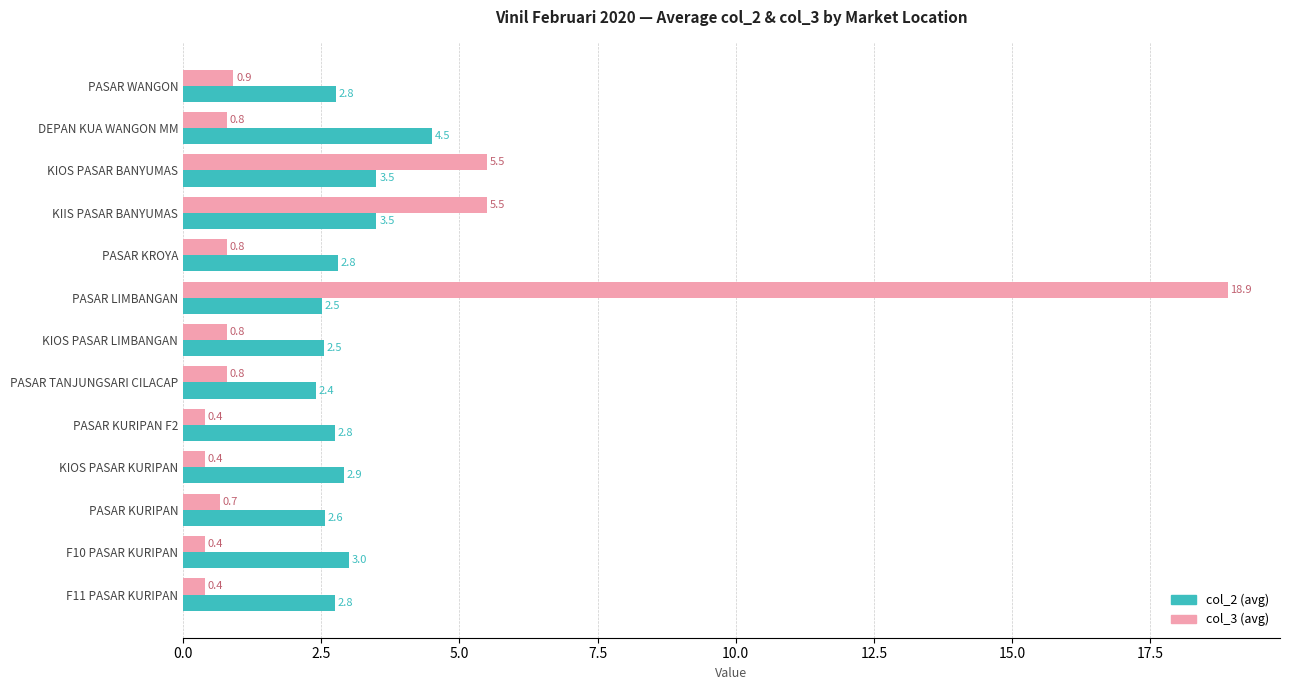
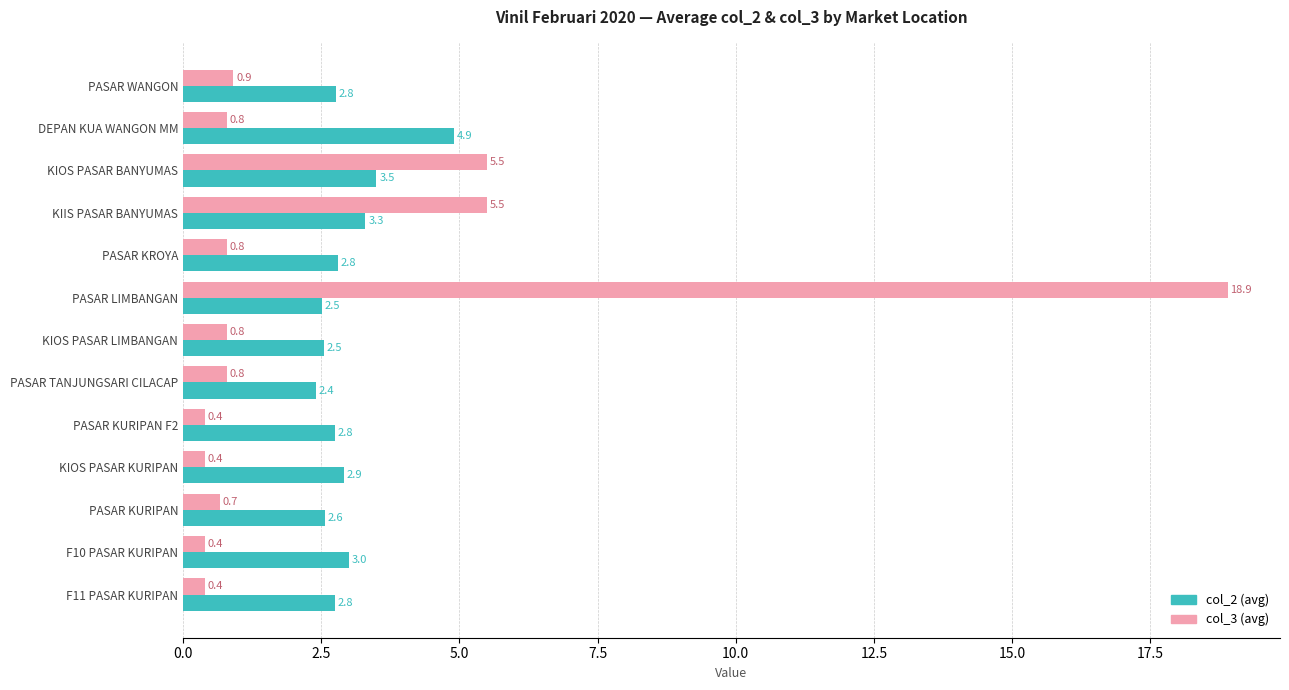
  {
    "col_2 (avg)": {
      "PASAR WANGON": 2.8,
-     "DEPAN KUA WANGON MM": 4.5,
+     "DEPAN KUA WANGON MM": 4.9,
      "KIOS PASAR BANYUMAS": 3.5,
-     "KIIS PASAR BANYUMAS": 3.5,
+     "KIIS PASAR BANYUMAS": 3.3,
      "PASAR KROYA": 2.8,
      "PASAR LIMBANGAN": 2.5,
      "KIOS PASAR LIMBANGAN": 2.5,
      "PASAR TANJUNGSARI CILACAP": 2.4,
      "PASAR KURIPAN F2": 2.8,
      "KIOS PASAR KURIPAN": 2.9,
      "PASAR KURIPAN": 2.6,
      "F10 PASAR KURIPAN": 3.0,
      "F11 PASAR KURIPAN": 2.8
    },
    "col_3 (avg)": {
      "PASAR WANGON": 0.9,
      "DEPAN KUA WANGON MM": 0.8,
      "KIOS PASAR BANYUMAS": 5.5,
      "KIIS PASAR BANYUMAS": 5.5,
      "PASAR KROYA": 0.8,
      "PASAR LIMBANGAN": 18.9,
      "KIOS PASAR LIMBANGAN": 0.8,
      "PASAR TANJUNGSARI CILACAP": 0.8,
      "PASAR KURIPAN F2": 0.4,
      "KIOS PASAR KURIPAN": 0.4,
      "PASAR KURIPAN": 0.7,
      "F10 PASAR KURIPAN": 0.4,
      "F11 PASAR KURIPAN": 0.4
    }
  }
